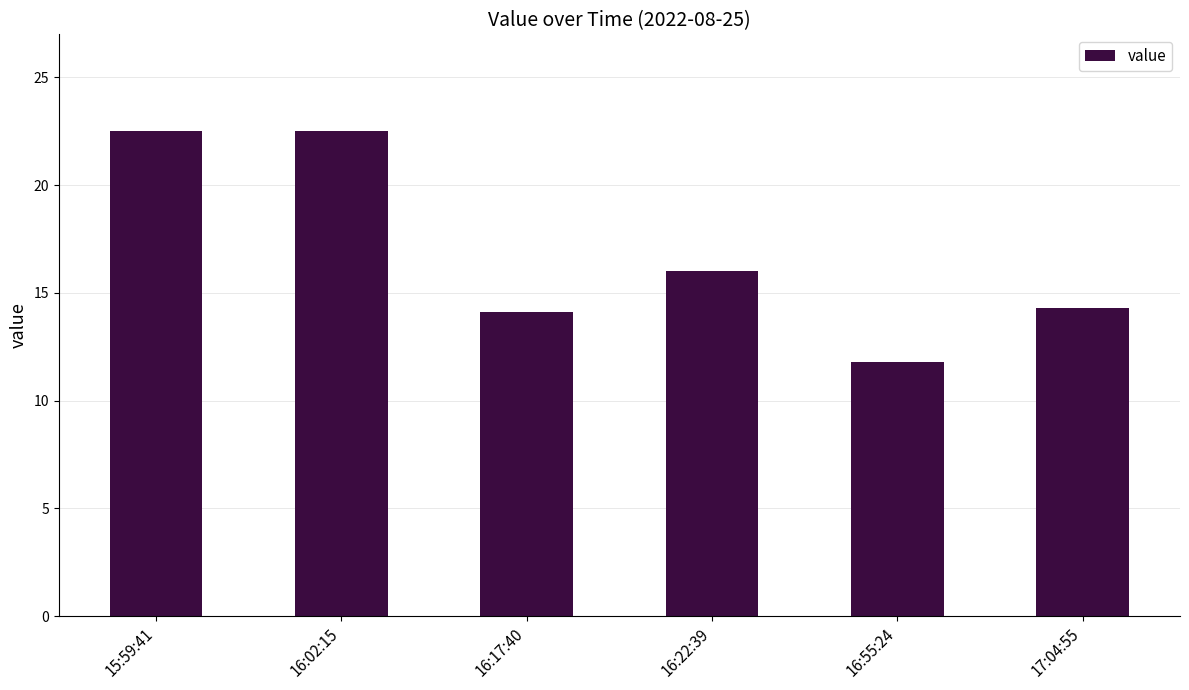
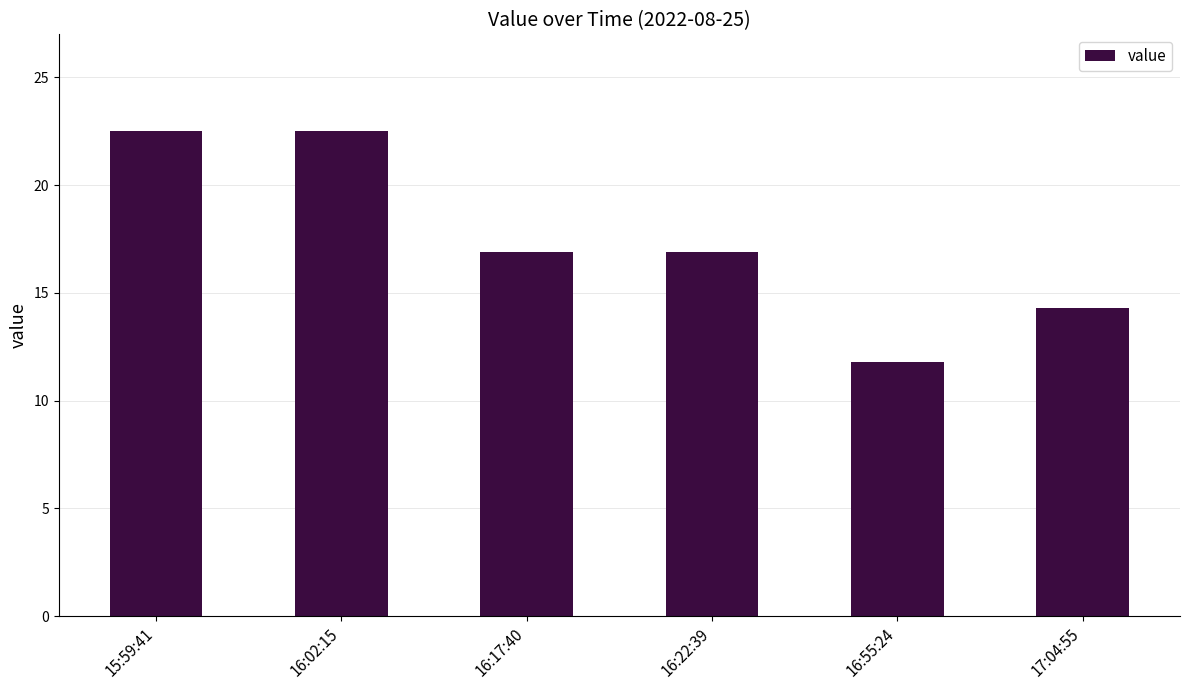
  {
    "15:59:41": 22.5,
    "16:02:15": 22.5,
-   "16:17:40": 14.1,
-   "16:22:39": 16.0,
+   "16:17:40": 16.9,
+   "16:22:39": 16.9,
    "16:55:24": 11.8,
    "17:04:55": 14.3
  }
